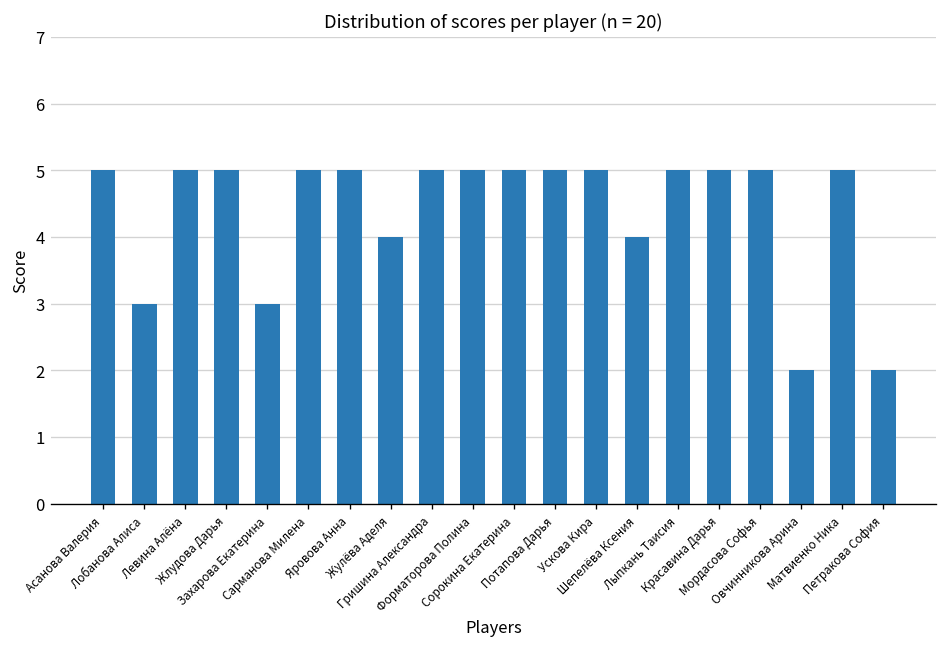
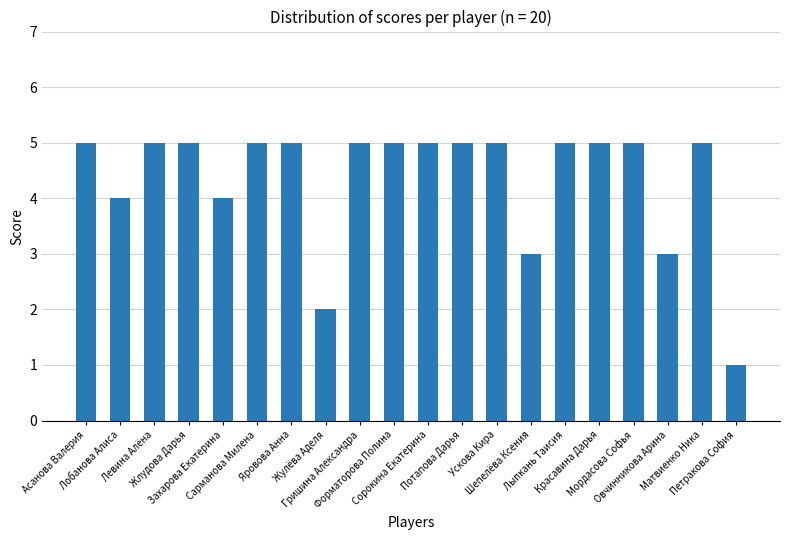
  {
    "Асанова Валерия": 5,
-   "Лобанова Алиса": 3,
+   "Лобанова Алиса": 4,
    "Левина Алёна": 5,
    "Жлудова Дарья": 5,
-   "Захарова Екатерина": 3,
+   "Захарова Екатерина": 4,
    "Сарманова Милена": 5,
    "Яровова Анна": 5,
-   "Жулёва Аделя": 4,
+   "Жулёва Аделя": 2,
    "Гришина Александра": 5,
    "Форматорова Полина": 5,
    "Сорокина Екатерина": 5,
    "Потапова Дарья": 5,
    "Ускова Кира": 5,
-   "Шепелёва Ксения": 4,
+   "Шепелёва Ксения": 3,
    "Лыпкань Таисия": 5,
    "Красавина Дарья": 5,
    "Мордасова Софья": 5,
-   "Овчинникова Арина": 2,
+   "Овчинникова Арина": 3,
    "Матвиенко Ника": 5,
-   "Петракова София": 2
+   "Петракова София": 1
  }
